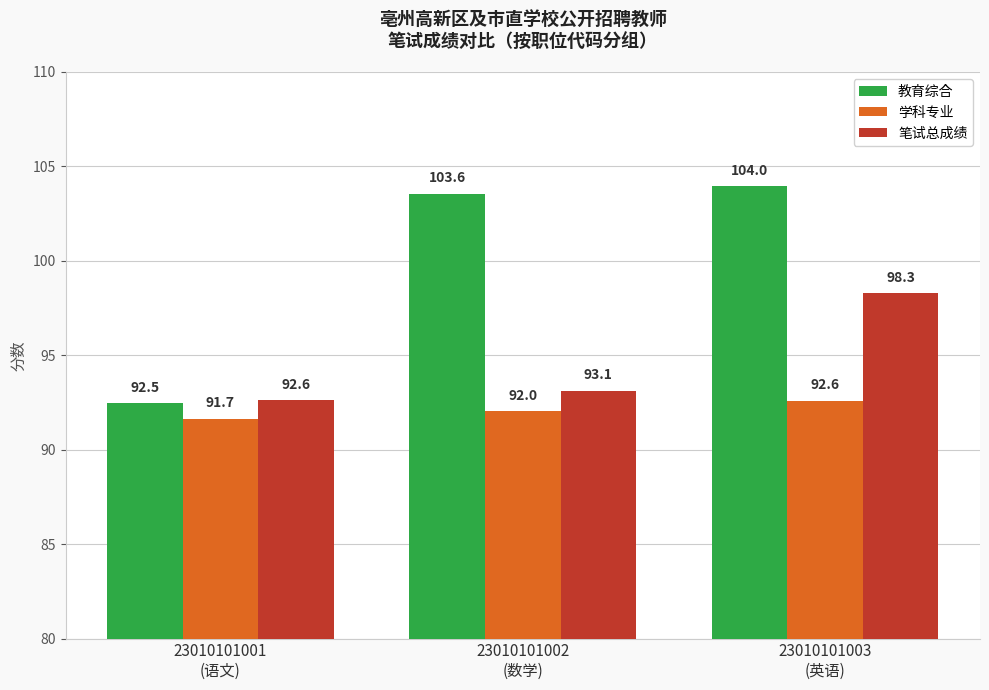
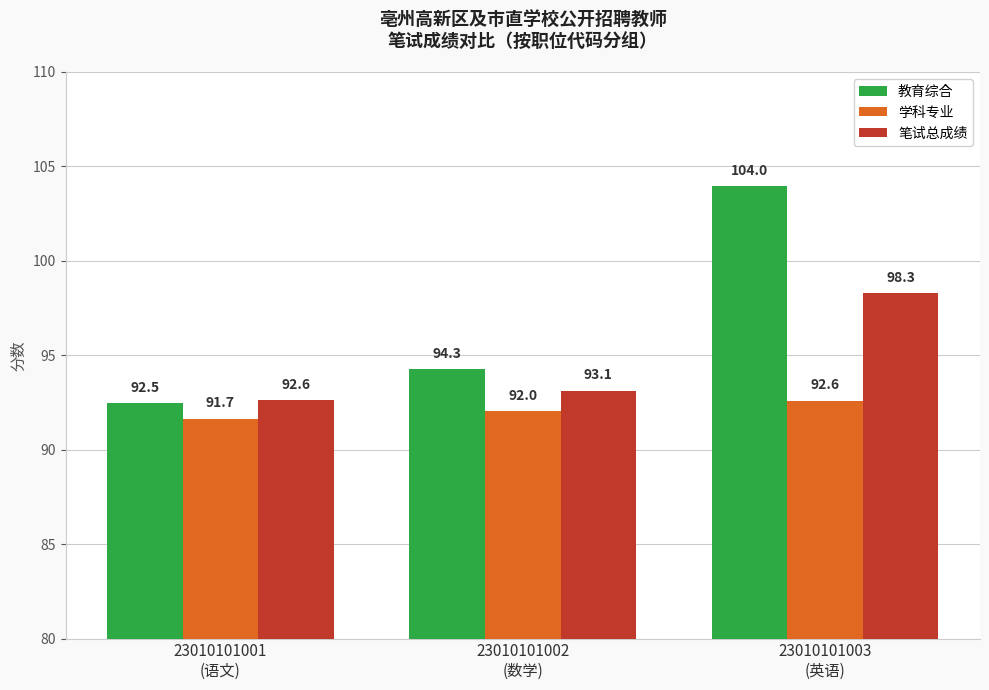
  {
    "教育综合": {
      "23010101001 (语文)": 92.5,
-     "23010101002 (数学)": 103.6,
+     "23010101002 (数学)": 94.3,
      "23010101003 (英语)": 104.0
    }
  }
